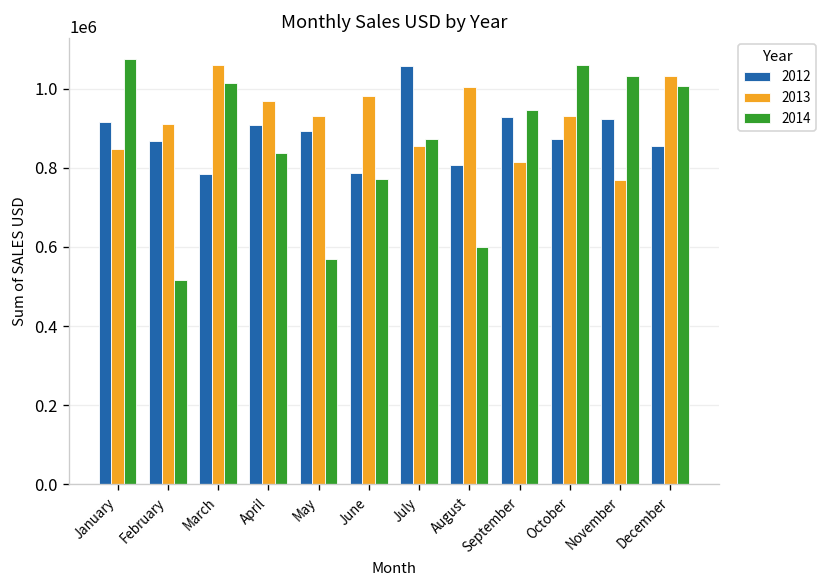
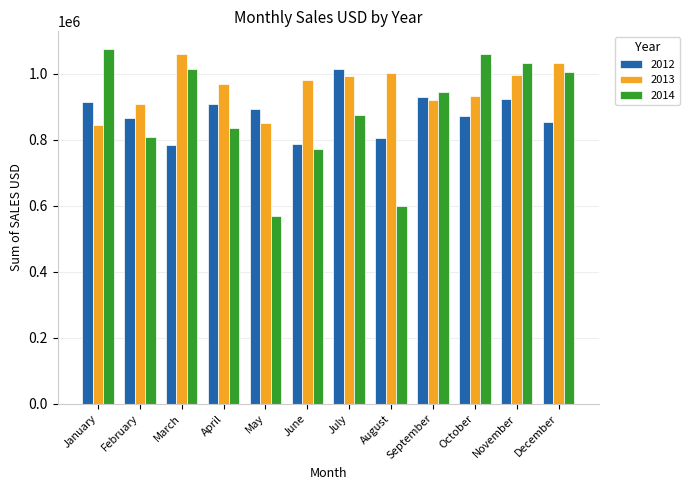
  {
    "2012": {
      "January": 910000,
      "February": 870000,
      "March": 780000,
      "April": 910000,
      "May": 890000,
      "June": 790000,
-     "July": 1060000,
+     "July": 1010000,
      "August": 810000,
      "September": 930000,
      "October": 870000,
      "November": 920000,
      "December": 850000
    },
    "2013": {
      "January": 850000,
      "February": 910000,
      "March": 1060000,
      "April": 970000,
-     "May": 930000,
+     "May": 850000,
      "June": 980000,
-     "July": 850000,
+     "July": 990000,
      "August": 1000000,
-     "September": 810000,
+     "September": 920000,
      "October": 930000,
-     "November": 770000,
+     "November": 990000,
      "December": 1030000
    },
    "2014": {
      "January": 1070000,
-     "February": 520000,
+     "February": 810000,
      "March": 1010000,
      "April": 840000,
      "May": 570000,
      "June": 770000,
      "July": 870000,
      "August": 600000,
      "September": 950000,
      "October": 1060000,
      "November": 1030000,
      "December": 1010000
    }
  }
